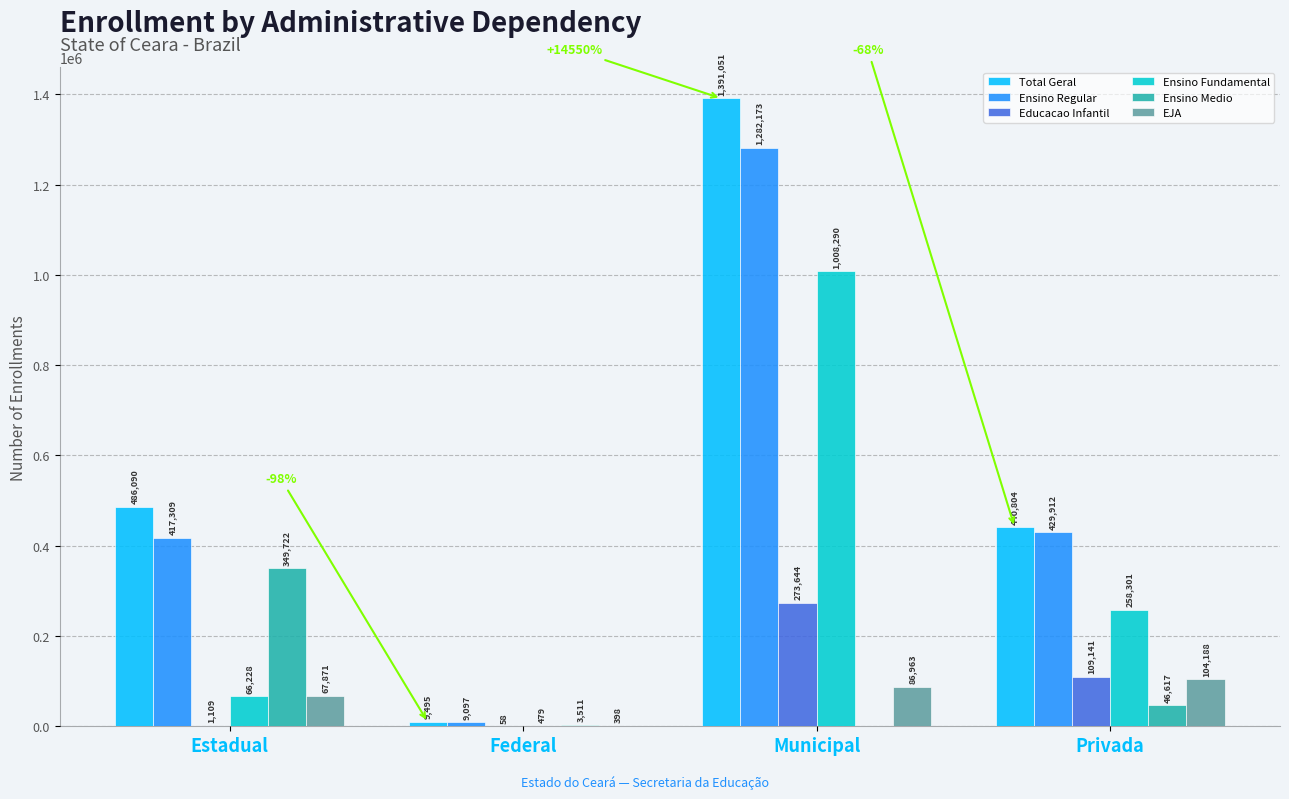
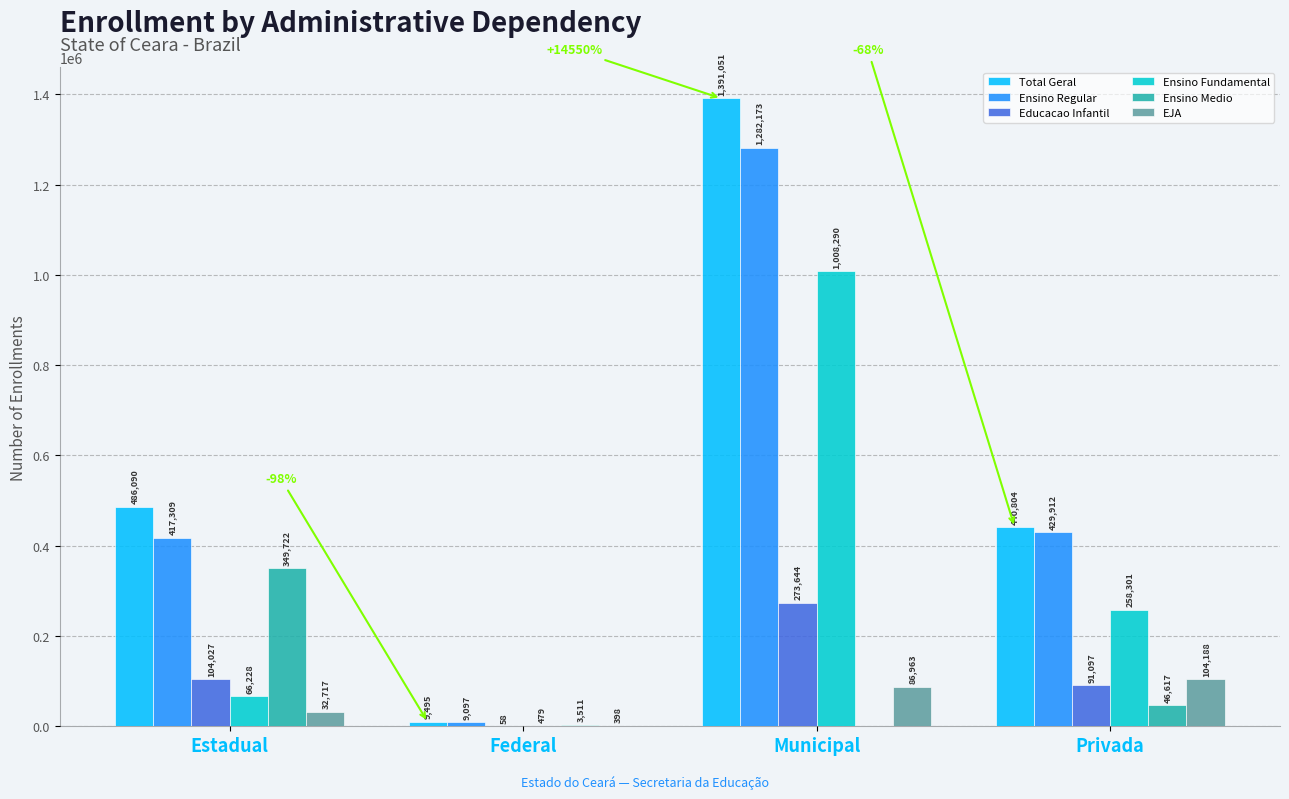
  {
    "Educacao Infantil": {
-     "Estadual": "1,109",
+     "Estadual": "104,027",
      "Federal": "58",
      "Municipal": "273,644",
-     "Privada": "109,141"
+     "Privada": "91,097"
    },
    "EJA": {
-     "Estadual": "67,871",
+     "Estadual": "32,717",
      "Federal": "398",
      "Municipal": "86,963",
      "Privada": "104,188"
    }
  }
